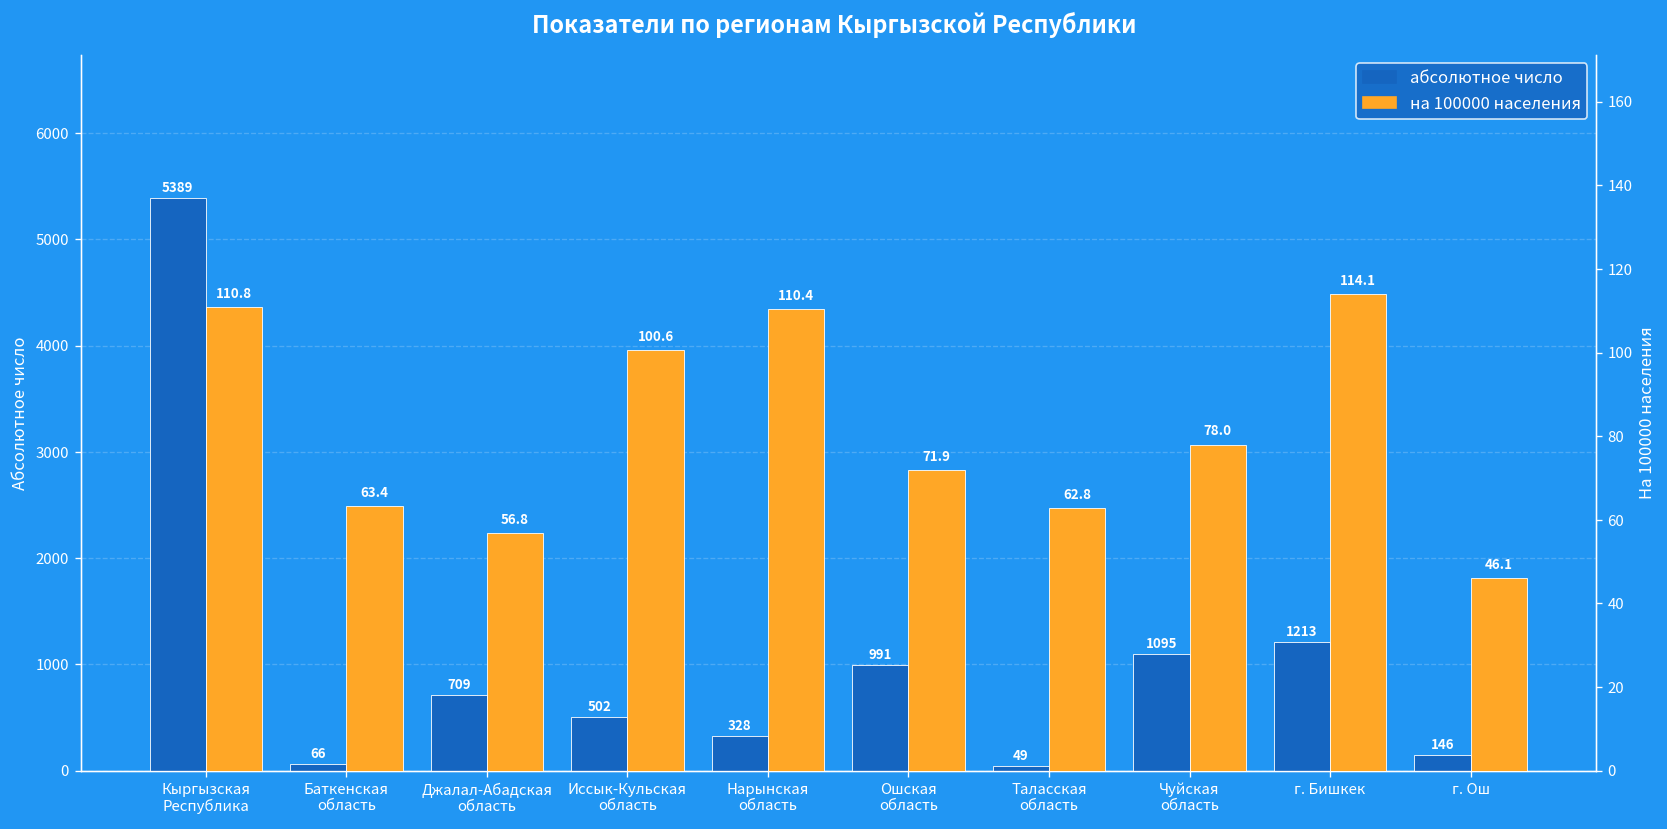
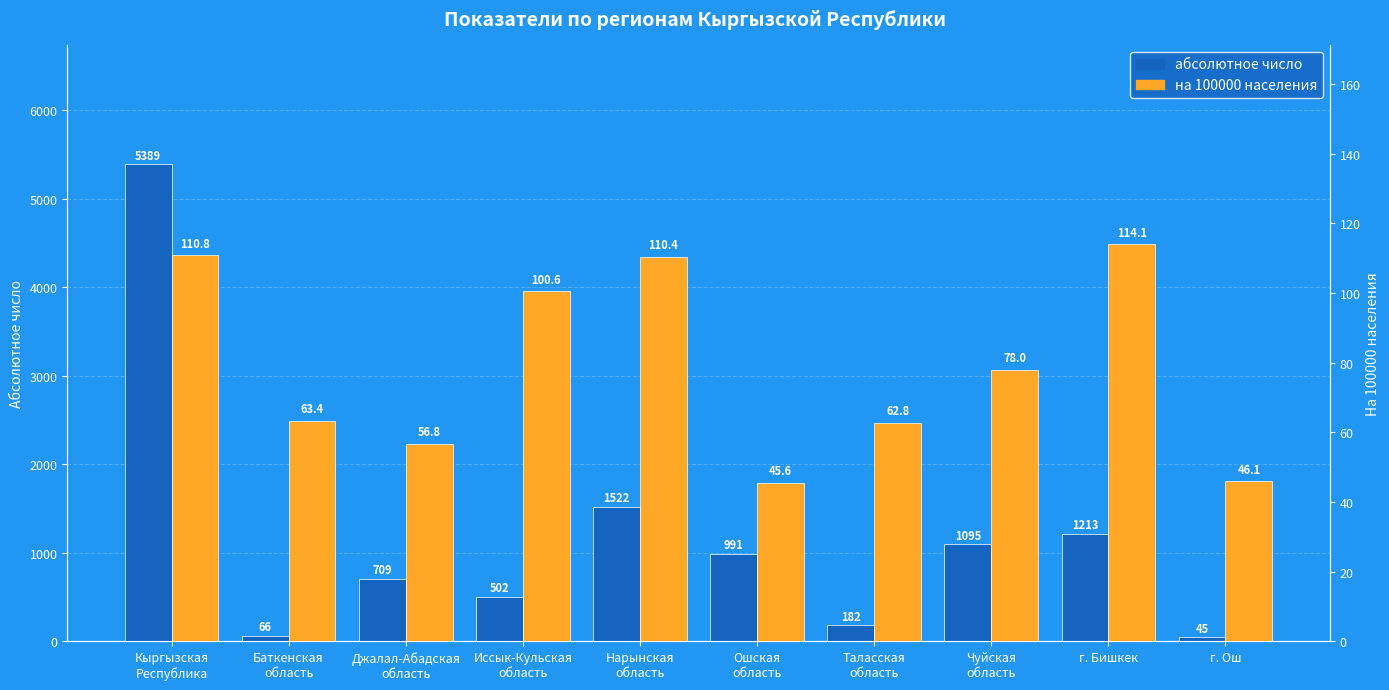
  {
    "абсолютное число": {
      "Кыргызская Республика": 5389,
      "Баткенская область": 66,
      "Джалал-Абадская область": 709,
      "Иссык-Кульская область": 502,
-     "Нарынская область": 328,
+     "Нарынская область": 1522,
      "Ошская область": 991,
-     "Таласская область": 49,
+     "Таласская область": 182,
      "Чуйская область": 1095,
      "г. Бишкек": 1213,
-     "г. Ош": 146
+     "г. Ош": 45
    },
    "на 100000 населения": {
      "Кыргызская Республика": 110.8,
      "Баткенская область": 63.4,
      "Джалал-Абадская область": 56.8,
      "Иссык-Кульская область": 100.6,
      "Нарынская область": 110.4,
-     "Ошская область": 71.9,
+     "Ошская область": 45.6,
      "Таласская область": 62.8,
      "Чуйская область": 78.0,
      "г. Бишкек": 114.1,
      "г. Ош": 46.1
    }
  }
